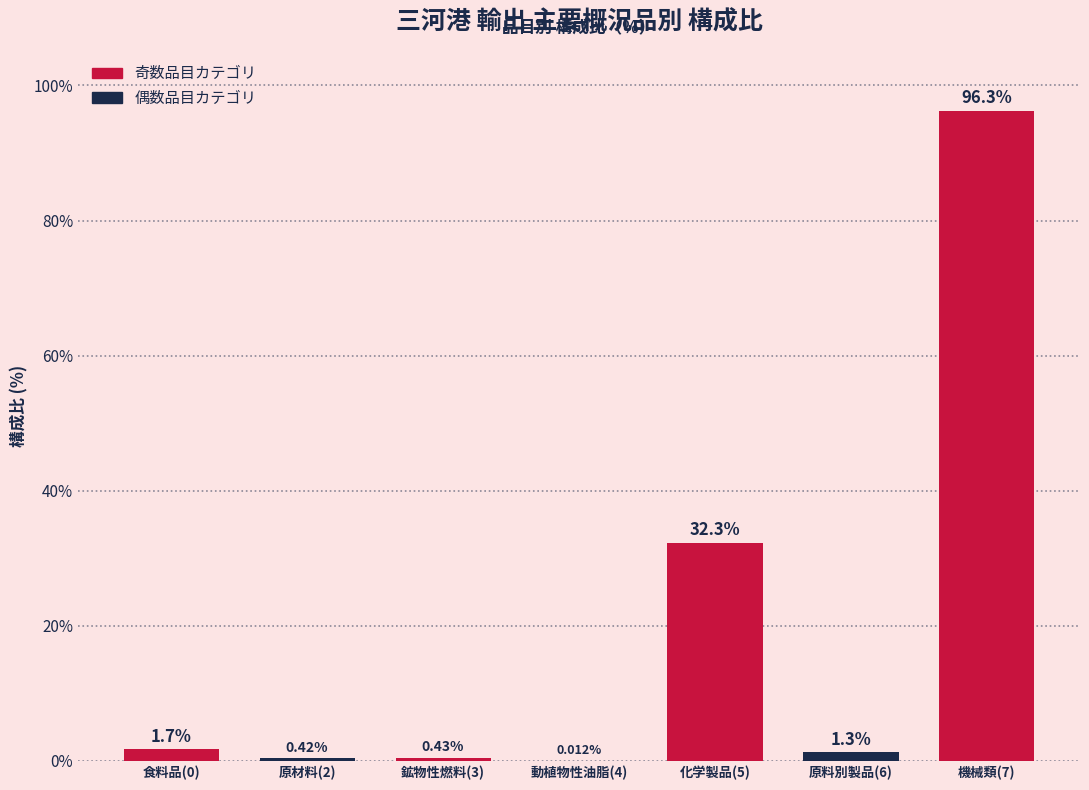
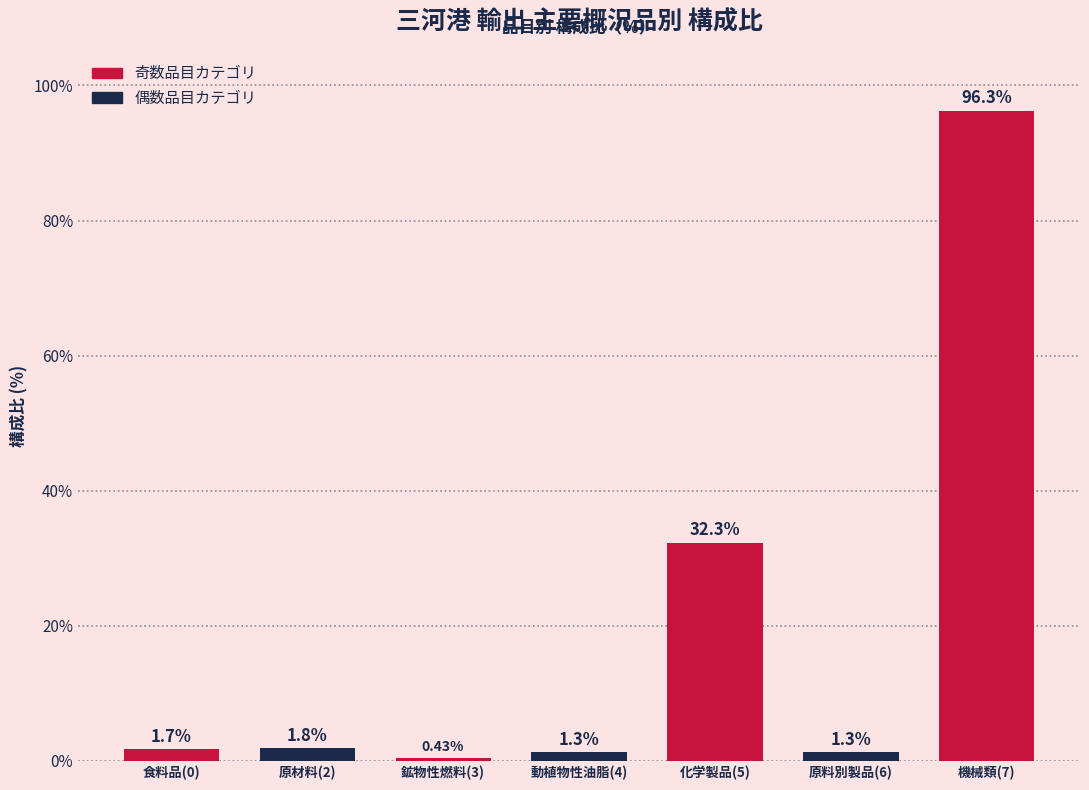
  {
    "食料品(0)": "1.7%",
-   "原材料(2)": "0.42%",
+   "原材料(2)": "1.8%",
    "鉱物性燃料(3)": "0.43%",
-   "動植物性油脂(4)": "0.012%",
+   "動植物性油脂(4)": "1.3%",
    "化学製品(5)": "32.3%",
    "原料別製品(6)": "1.3%",
    "機械類(7)": "96.3%"
  }
